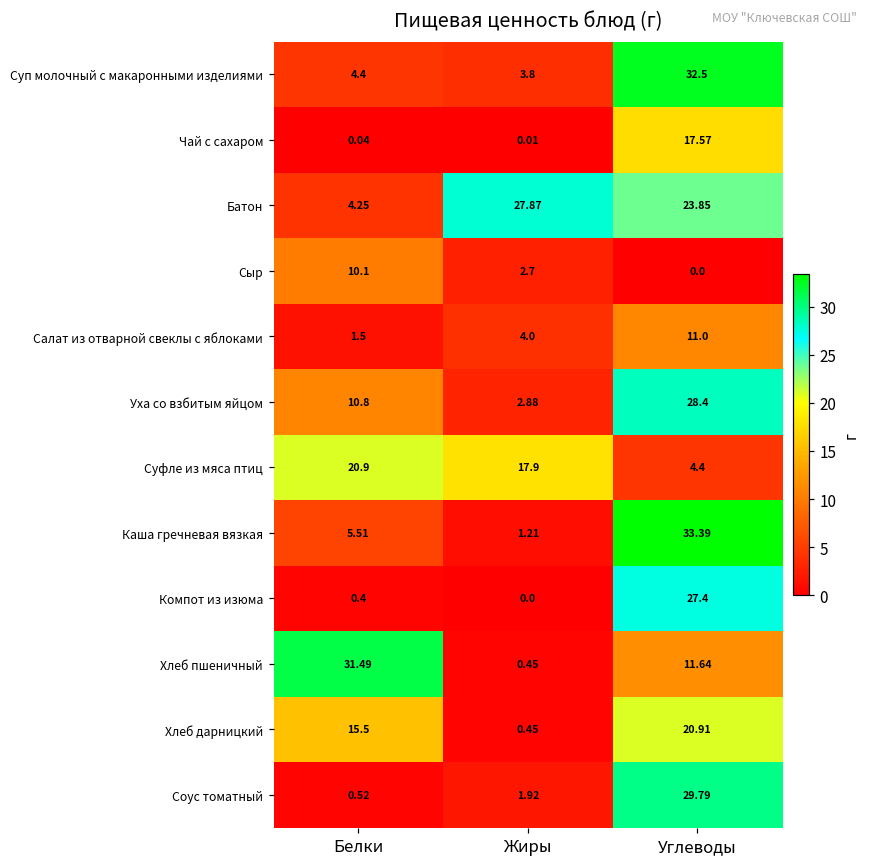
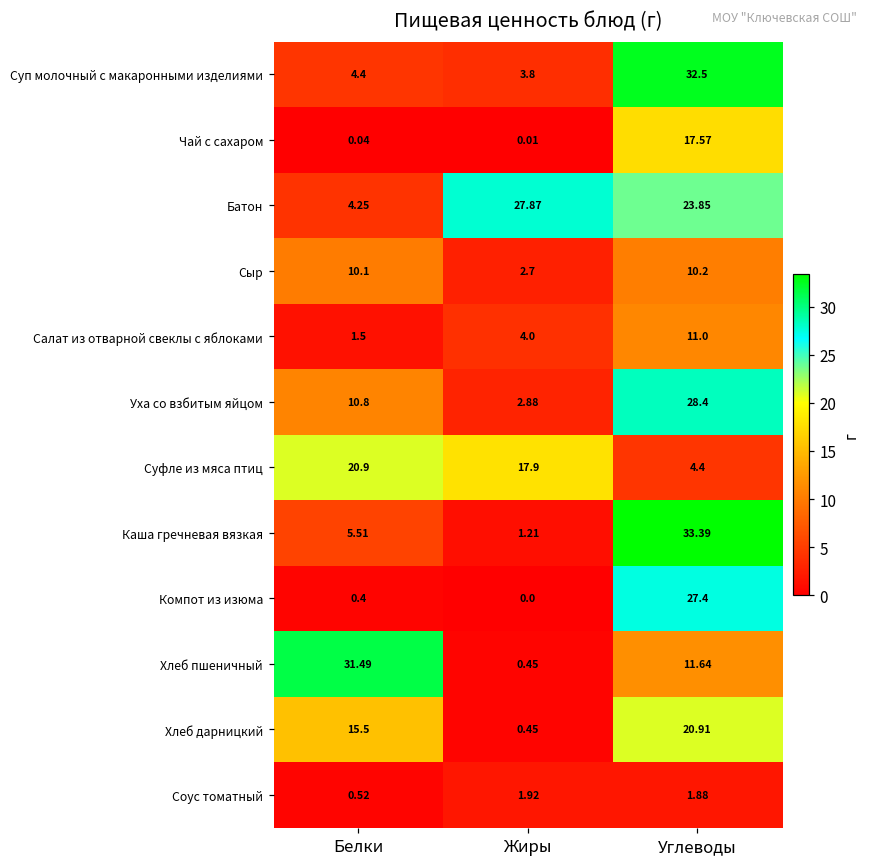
  {
    "Суп молочный с макаронными изделиями": {
      "Белки": 4.4,
      "Жиры": 3.8,
      "Углеводы": 32.5
    },
    "Чай с сахаром": {
      "Белки": 0.04,
      "Жиры": 0.01,
      "Углеводы": 17.57
    },
    "Батон": {
      "Белки": 4.25,
      "Жиры": 27.87,
      "Углеводы": 23.85
    },
    "Сыр": {
      "Белки": 10.1,
      "Жиры": 2.7,
-     "Углеводы": 0.0
+     "Углеводы": 10.2
    },
    "Салат из отварной свеклы с яблоками": {
      "Белки": 1.5,
      "Жиры": 4.0,
      "Углеводы": 11.0
    },
    "Уха со взбитым яйцом": {
      "Белки": 10.8,
      "Жиры": 2.88,
      "Углеводы": 28.4
    },
    "Суфле из мяса птиц": {
      "Белки": 20.9,
      "Жиры": 17.9,
      "Углеводы": 4.4
    },
    "Каша гречневая вязкая": {
      "Белки": 5.51,
      "Жиры": 1.21,
      "Углеводы": 33.39
    },
    "Компот из изюма": {
      "Белки": 0.4,
      "Жиры": 0.0,
      "Углеводы": 27.4
    },
    "Хлеб пшеничный": {
      "Белки": 31.49,
      "Жиры": 0.45,
      "Углеводы": 11.64
    },
    "Хлеб дарницкий": {
      "Белки": 15.5,
      "Жиры": 0.45,
      "Углеводы": 20.91
    },
    "Соус томатный": {
      "Белки": 0.52,
      "Жиры": 1.92,
-     "Углеводы": 29.79
+     "Углеводы": 1.88
    }
  }
